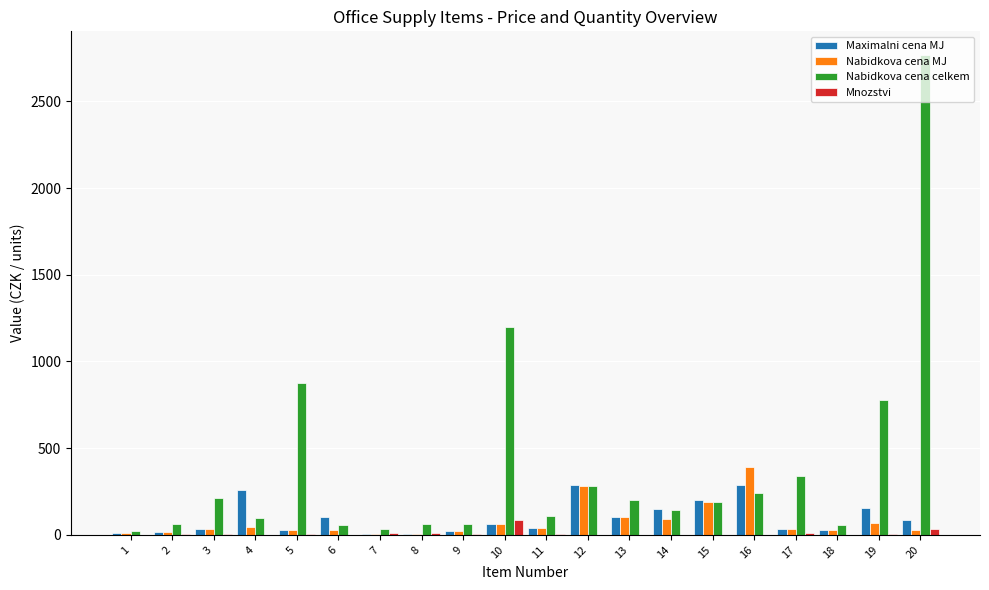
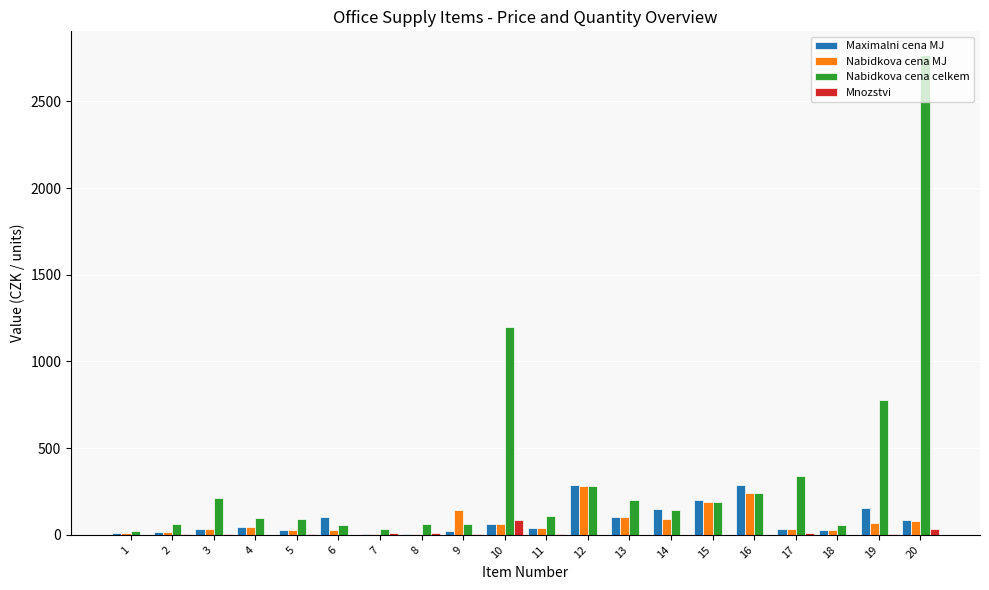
  {
    "Maximalni cena MJ": {
      "2": 20,
      "3": 40,
-     "4": 260,
+     "4": 50,
      "5": 30,
      "6": 110,
      "9": 20,
      "10": 60,
      "11": 40,
      "12": 290,
      "13": 110,
      "14": 150,
      "15": 200,
      "16": 290,
      "17": 40,
      "18": 30,
      "19": 160,
      "20": 90
    },
    "Nabidkova cena MJ": {
      "2": 20,
      "3": 40,
      "4": 50,
      "5": 30,
      "6": 30,
-     "9": 20,
+     "9": 140,
      "10": 60,
      "11": 40,
      "12": 280,
      "13": 100,
      "14": 90,
      "15": 190,
-     "16": 390,
+     "16": 240,
      "17": 30,
      "18": 30,
      "19": 70,
-     "20": 30
+     "20": 80
    },
    "Nabidkova cena celkem": {
      "1": 20,
      "2": 60,
      "3": 210,
      "4": 100,
-     "5": 870,
+     "5": 90,
      "6": 60,
      "7": 40,
      "8": 60,
      "9": 60,
      "10": 1200,
      "11": 110,
      "12": 280,
      "13": 200,
      "14": 150,
      "15": 190,
      "16": 240,
      "17": 340,
      "18": 60,
      "19": 780
    },
    "Mnozstvi": {
      "10": 80,
      "20": 40
    }
  }
